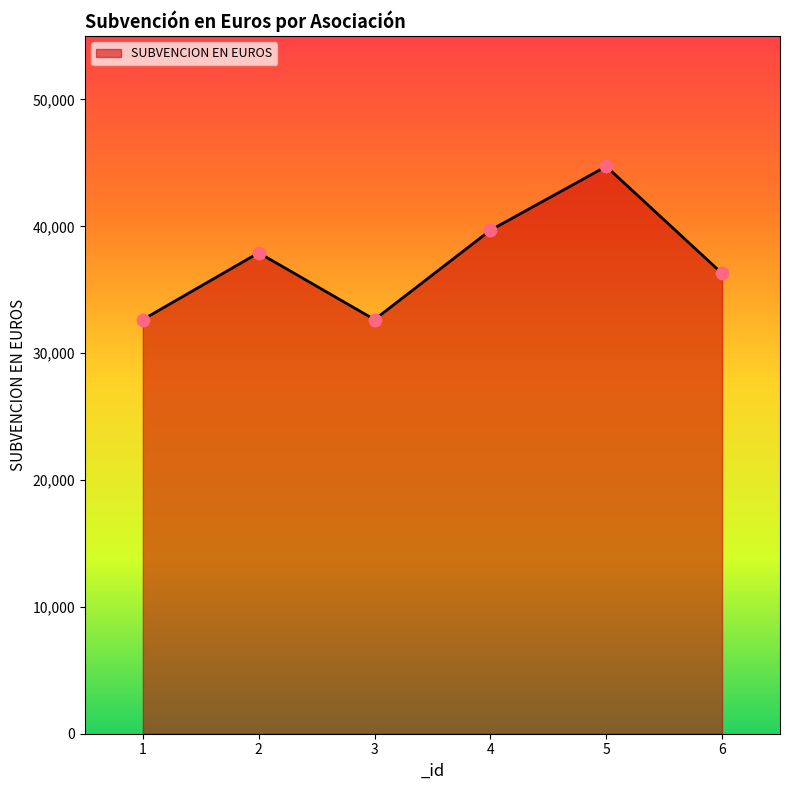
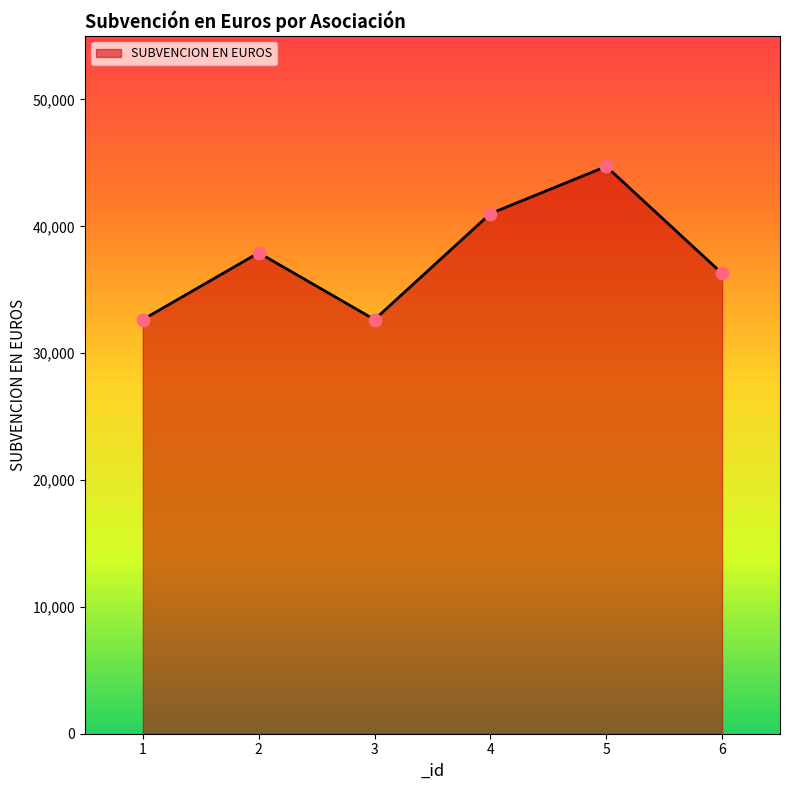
  {
    "1": "32,600",
    "2": "37,900",
    "3": "32,600",
-   "4": "39,700",
+   "4": "41,000",
    "5": "44,700",
    "6": "36,300"
  }
